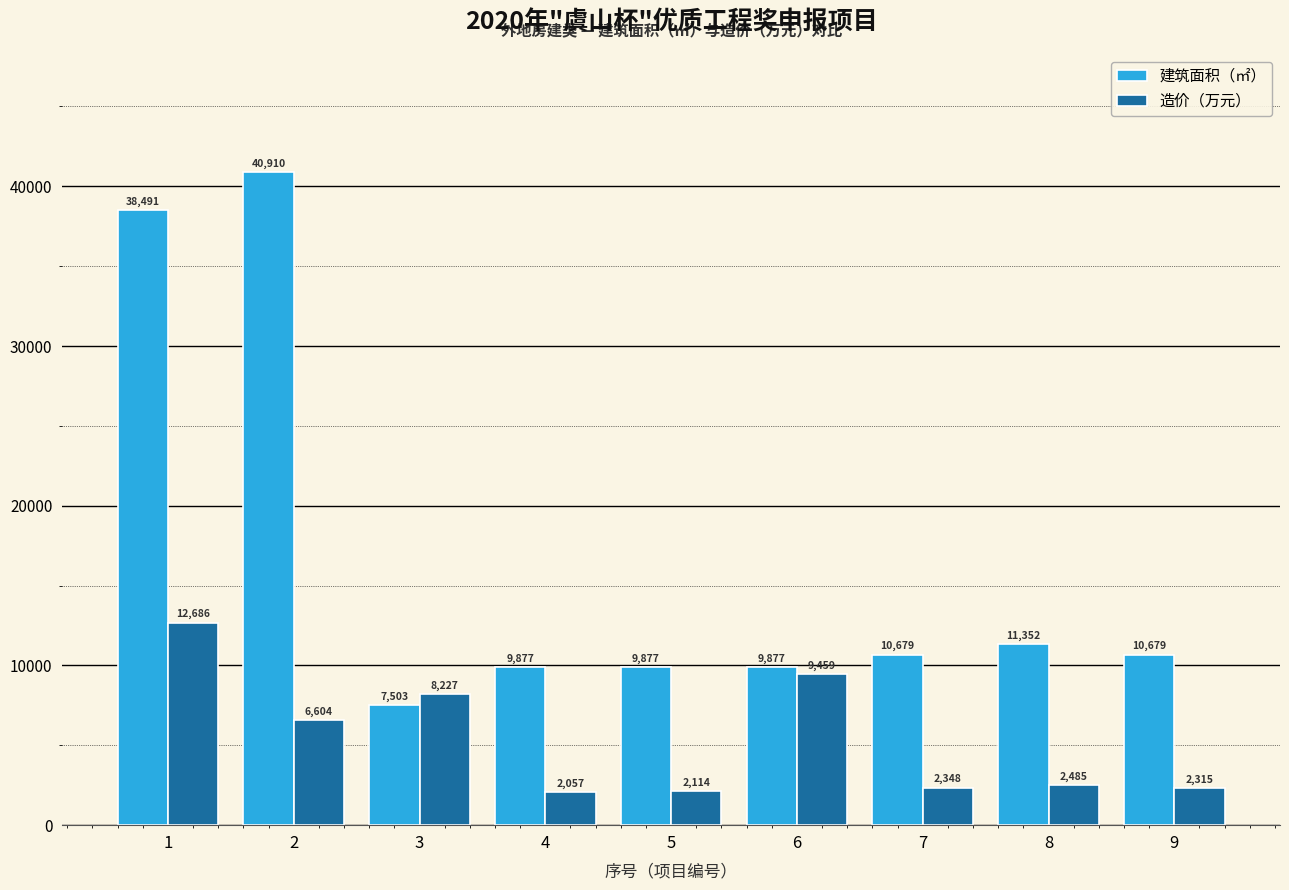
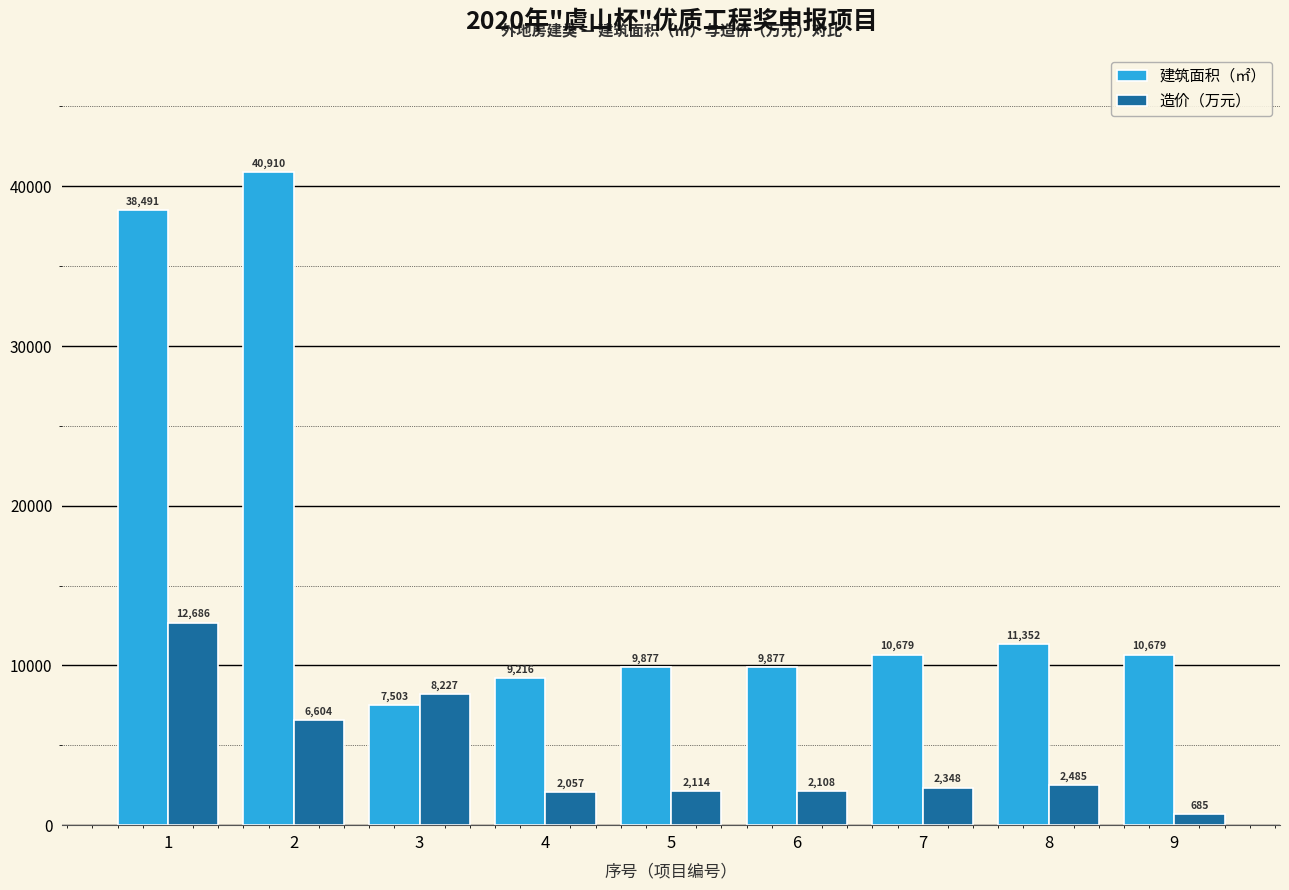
  {
    "建筑面积（㎡）": {
      "1": "38,491",
      "2": "40,910",
      "3": "7,503",
-     "4": "9,877",
+     "4": "9,216",
      "5": "9,877",
      "6": "9,877",
      "7": "10,679",
      "8": "11,352",
      "9": "10,679"
    },
    "造价（万元）": {
      "1": "12,686",
      "2": "6,604",
      "3": "8,227",
      "4": "2,057",
      "5": "2,114",
-     "6": "9,459",
+     "6": "2,108",
      "7": "2,348",
      "8": "2,485",
-     "9": "2,315"
+     "9": "685"
    }
  }
